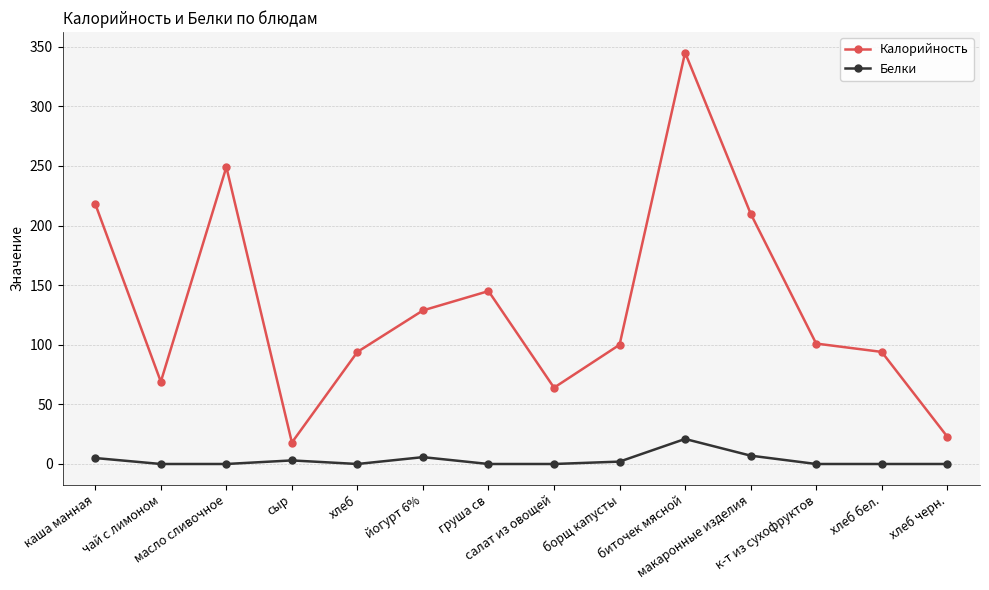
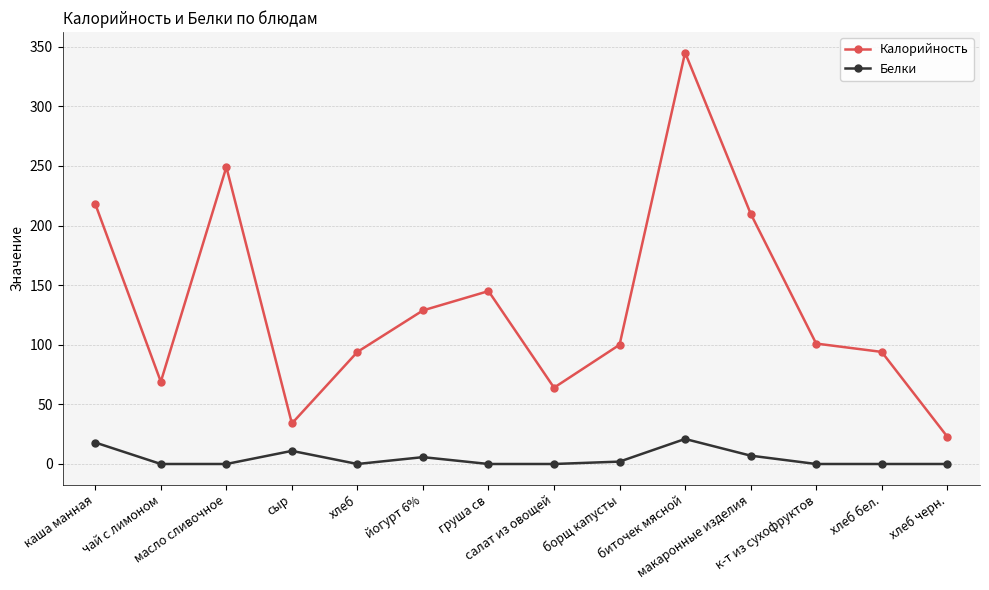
  {
    "Калорийность": {
      "каша манная": 218,
      "чай с лимоном": 69,
      "масло сливочное": 249,
-     "сыр": 18,
+     "сыр": 34,
      "хлеб": 94,
      "йогурт 6%": 129,
      "груша св": 145,
      "салат из овощей": 64,
      "борщ капусты": 100,
      "биточек мясной": 345,
      "макаронные изделия": 210,
      "к-т из сухофруктов": 101,
      "хлеб бел.": 94,
      "хлеб черн.": 23
    },
    "Белки": {
-     "каша манная": 5,
+     "каша манная": 18,
      "чай с лимоном": 0,
      "масло сливочное": 0,
-     "сыр": 3,
+     "сыр": 11,
      "хлеб": 0,
      "йогурт 6%": 6,
      "груша св": 0,
      "салат из овощей": 0,
      "борщ капусты": 2,
      "биточек мясной": 21,
      "макаронные изделия": 7,
      "к-т из сухофруктов": 0,
      "хлеб бел.": 0,
      "хлеб черн.": 0
    }
  }
